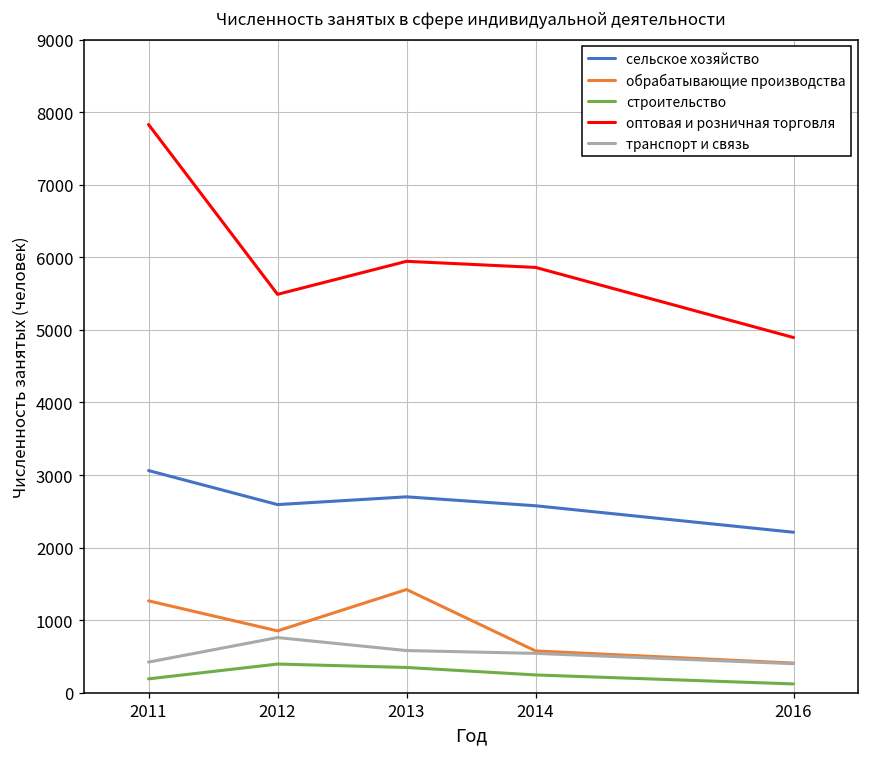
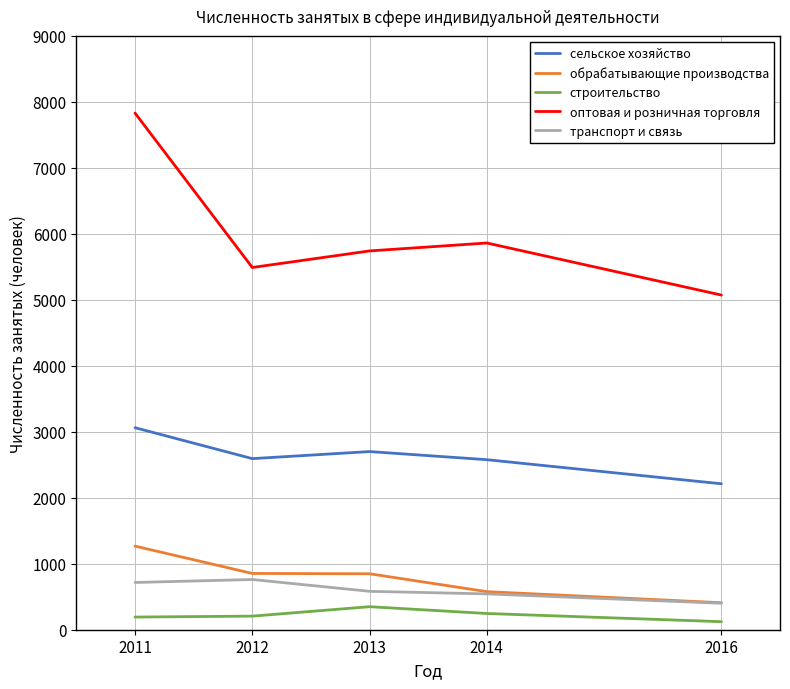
  {
    "сельское хозяйство": {
      "2011": 3100,
      "2012": 2600,
      "2013": 2700,
      "2014": 2600,
      "2016": 2200
    },
    "обрабатывающие производства": {
      "2011": 1300,
      "2012": 900,
-     "2013": 1400
+     "2013": 800
    },
    "строительство": {
      "2011": 200,
-     "2012": 400,
+     "2012": 200,
      "2013": 300,
      "2014": 200,
      "2016": 100
    },
    "оптовая и розничная торговля": {
      "2011": 7800,
      "2012": 5500,
-     "2013": 5900,
+     "2013": 5700,
      "2014": 5900,
-     "2016": 4900
+     "2016": 5100
    },
    "транспорт и связь": {
-     "2011": 400,
+     "2011": 700,
      "2012": 800,
      "2013": 600
    }
  }
